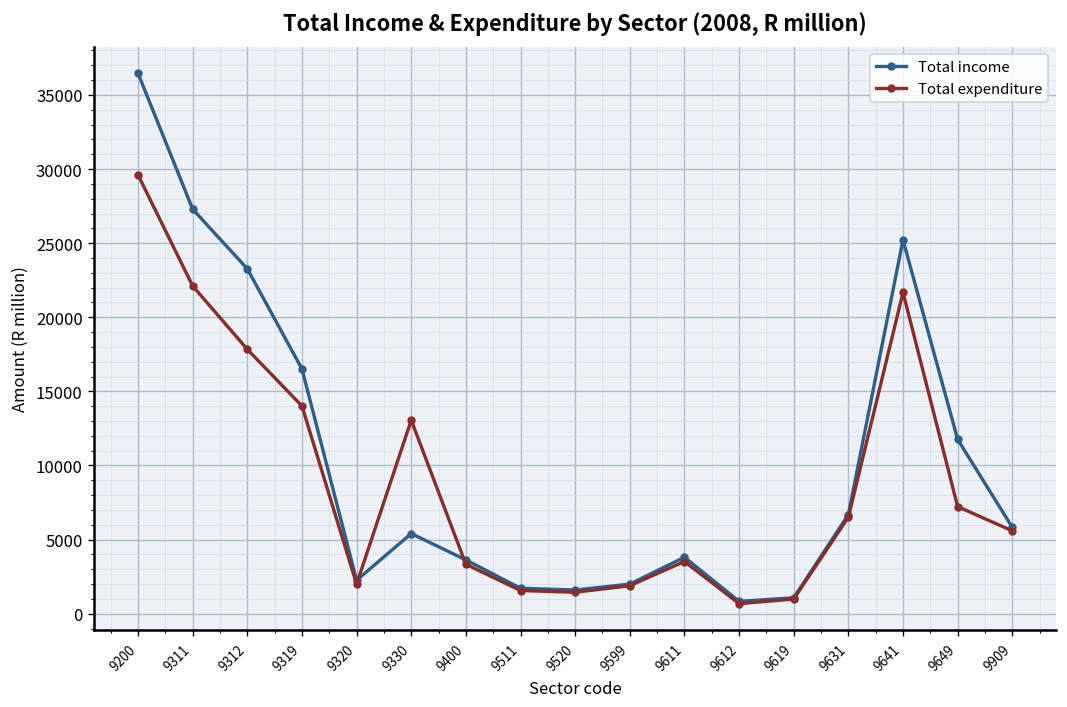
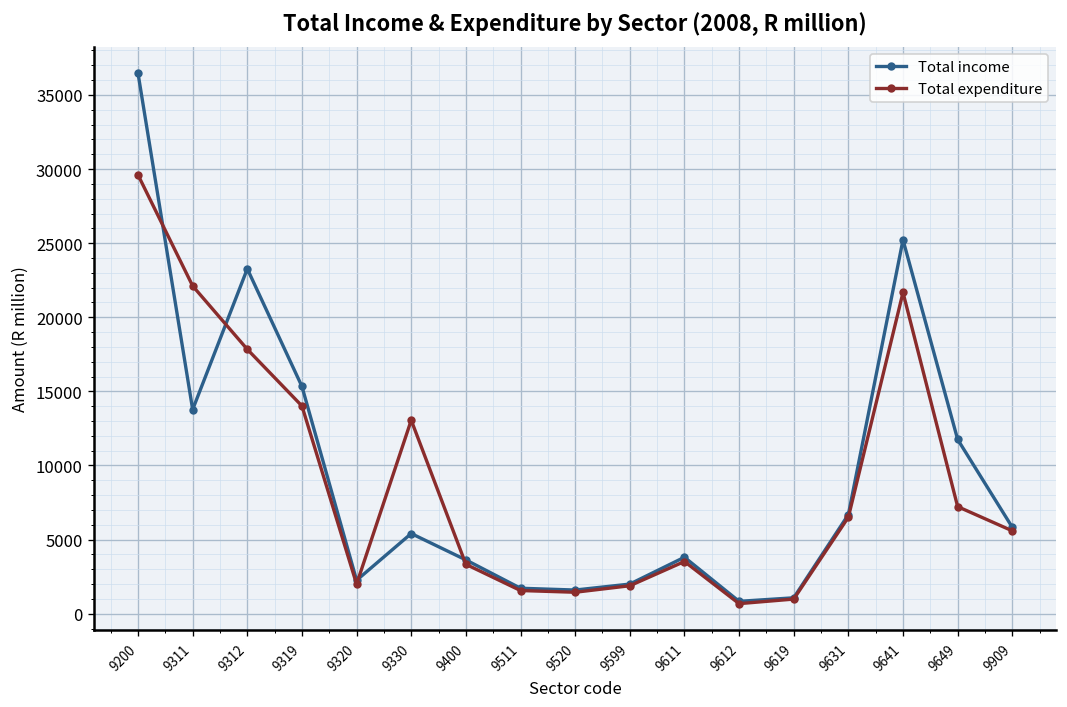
  {
    "Total income": {
      "9200": 36500,
-     "9311": 27300,
+     "9311": 13800,
      "9312": 23300,
-     "9319": 16500,
+     "9319": 15300,
      "9320": 2300,
      "9330": 5400,
      "9400": 3600,
      "9611": 3800,
      "9641": 25200,
      "9649": 11800,
      "9909": 5800
    },
    "Total expenditure": {
      "9200": 29600,
      "9311": 22100,
      "9312": 17800,
      "9319": 14000,
      "9320": 2000,
      "9330": 13100,
      "9400": 3300,
      "9611": 3500,
      "9641": 21700,
      "9649": 7200,
      "9909": 5600
    }
  }
